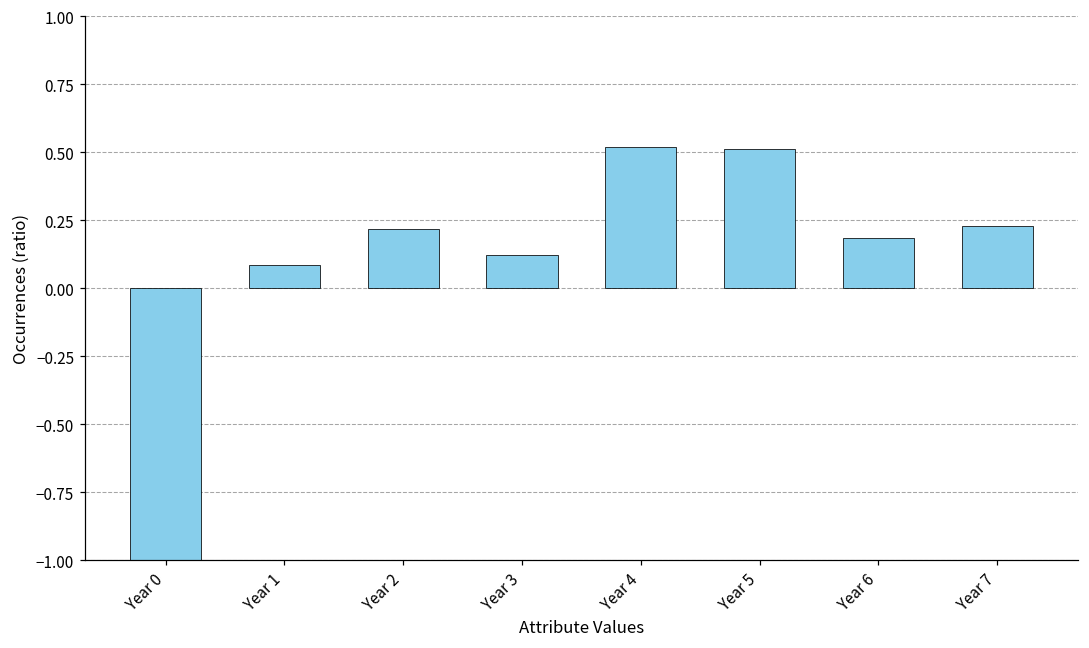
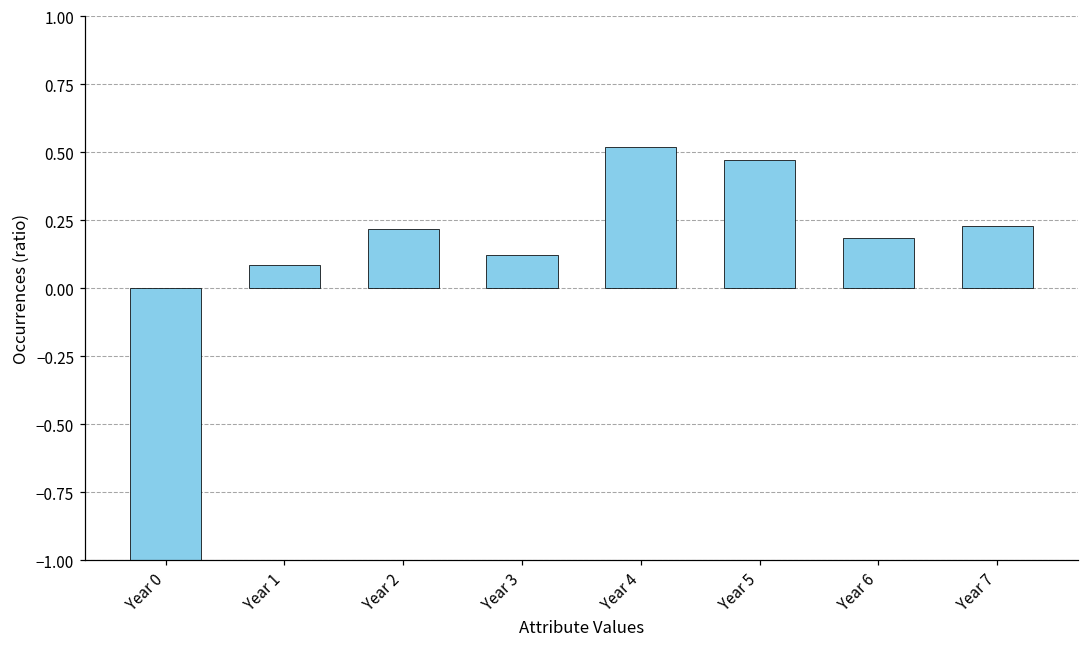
  {
    "Year 0": -1.00,
    "Year 1": 0.09,
    "Year 2": 0.22,
    "Year 3": 0.12,
    "Year 4": 0.52,
-   "Year 5": 0.51,
+   "Year 5": 0.47,
    "Year 6": 0.18,
    "Year 7": 0.23
  }
